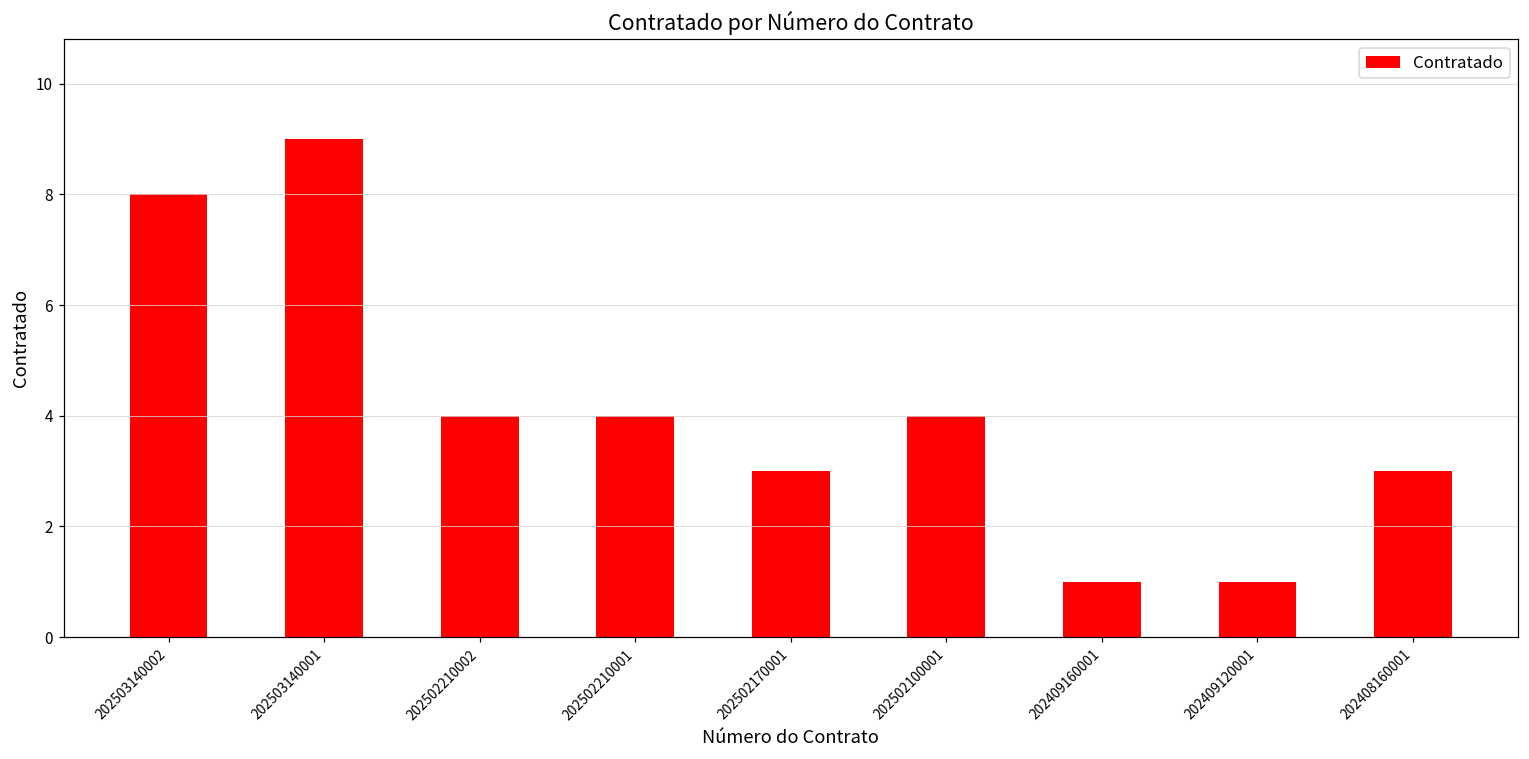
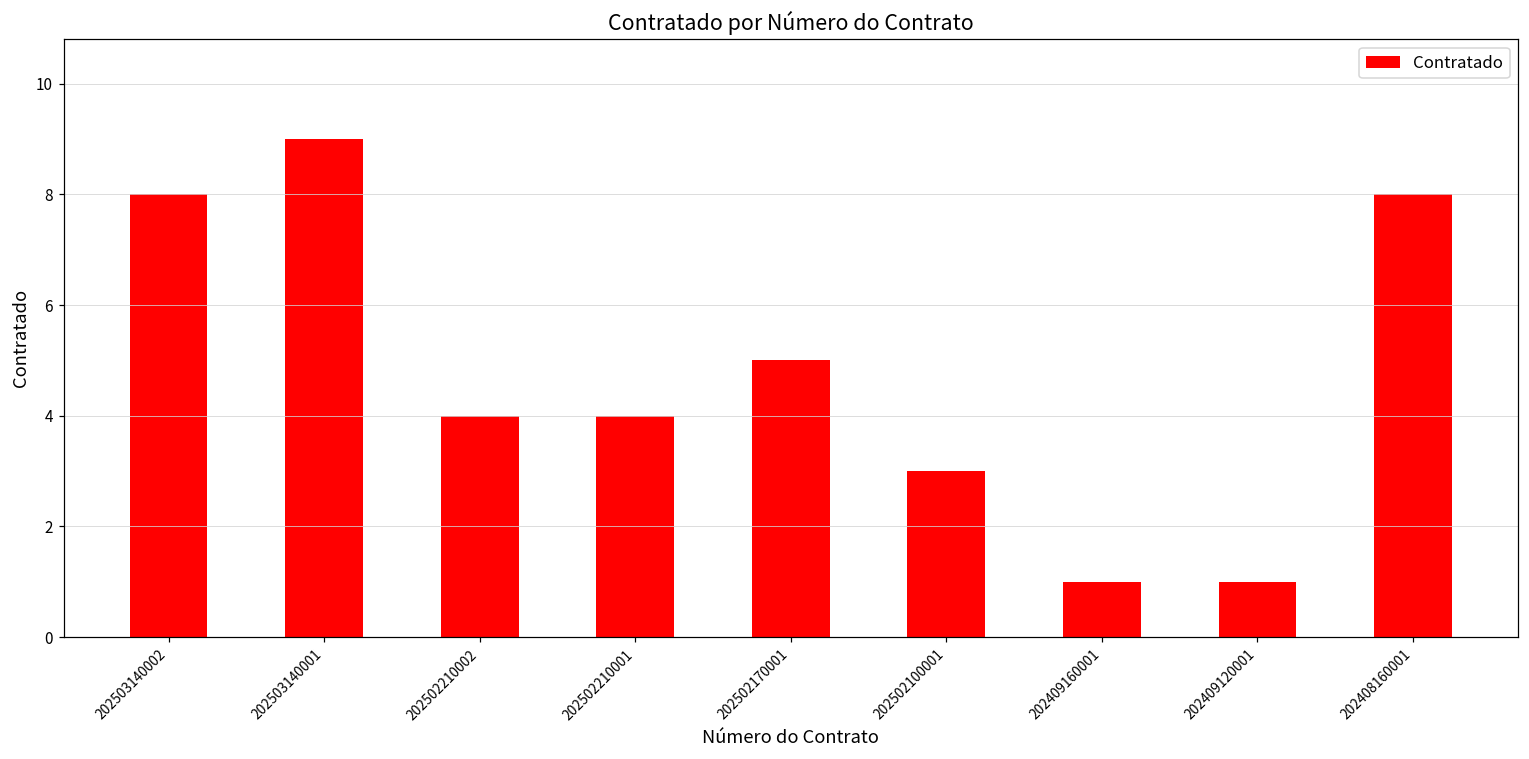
  {
    "202503140002": 8,
    "202503140001": 9,
    "202502210002": 4,
    "202502210001": 4,
-   "202502170001": 3,
-   "202502100001": 4,
+   "202502170001": 5,
+   "202502100001": 3,
    "202409160001": 1,
    "202409120001": 1,
-   "202408160001": 3
+   "202408160001": 8
  }
